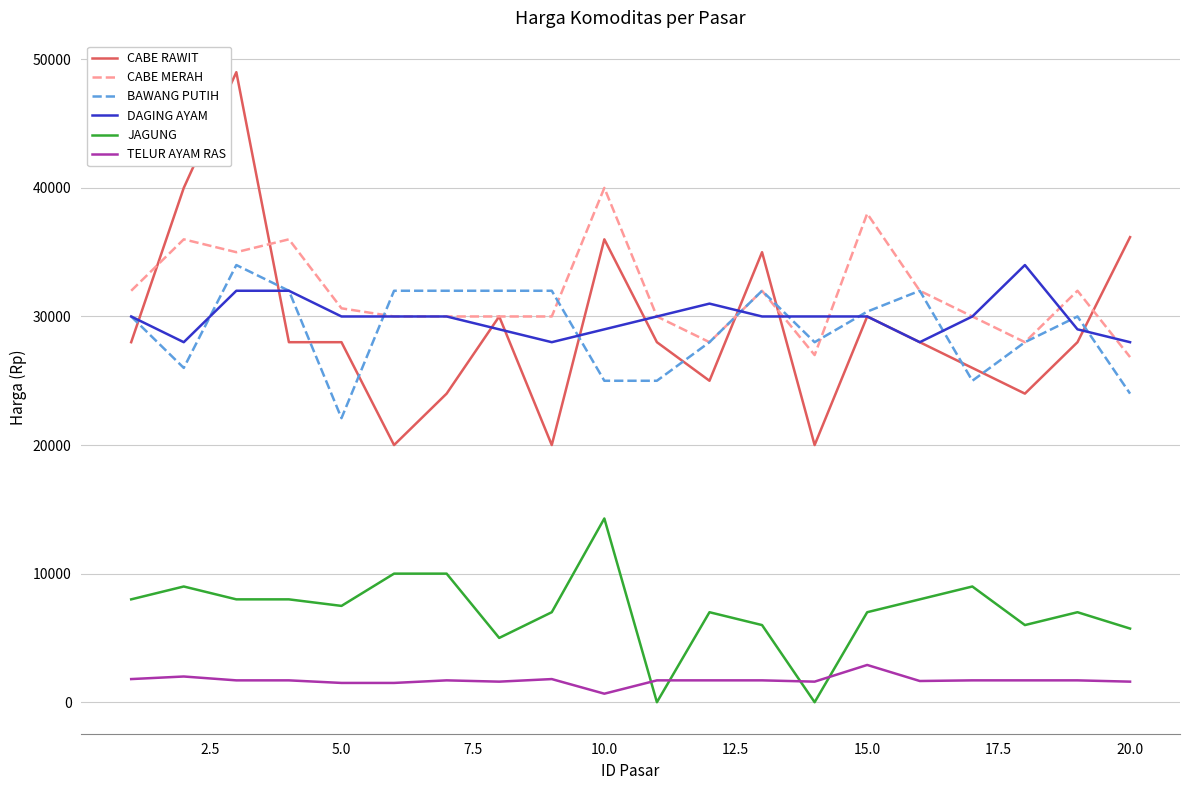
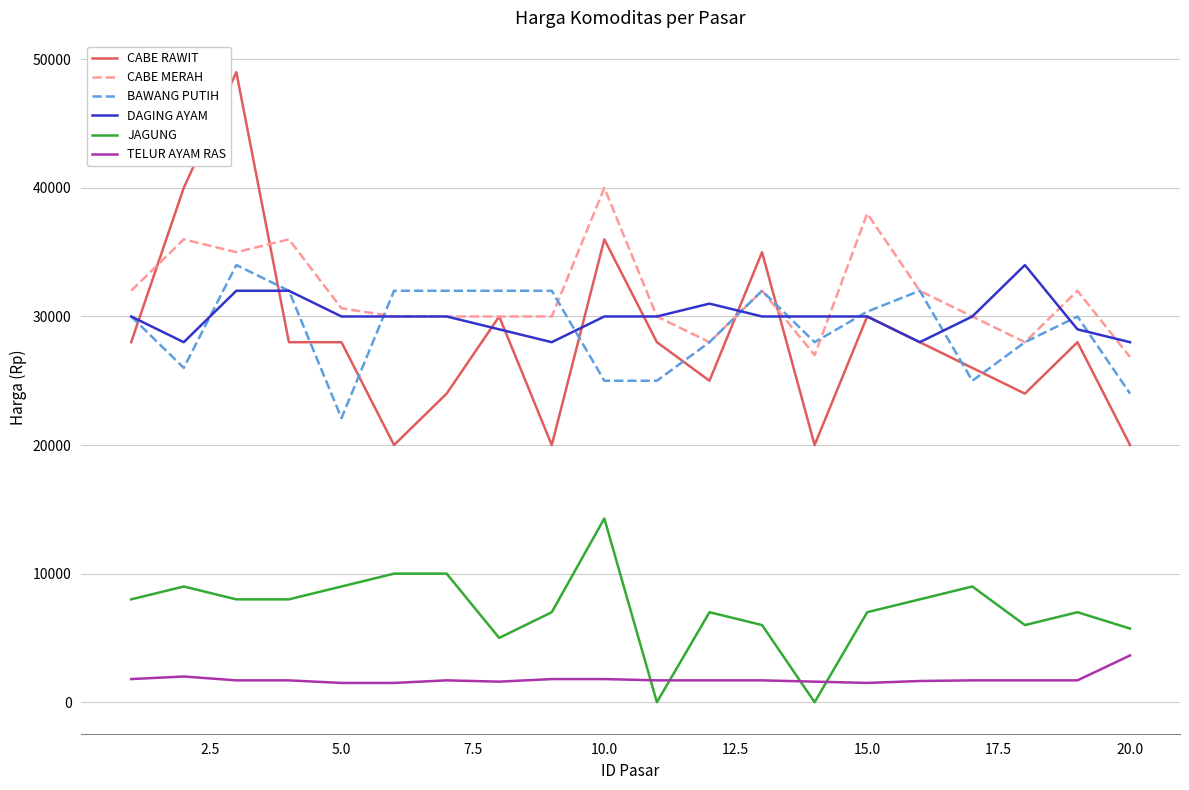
  {
    "CABE RAWIT": {
      "5.0": 28000,
      "10.0": 36000,
-     "20.0": 36200
+     "20.0": 20000
    },
    "CABE MERAH": {
      "5.0": 30600,
      "10.0": 40000,
      "15.0": 38000,
      "20.0": 26800
    },
    "BAWANG PUTIH": {
      "5.0": 22100,
      "10.0": 25000,
      "15.0": 30400,
      "20.0": 24000
    },
    "DAGING AYAM": {
      "5.0": 30000,
-     "10.0": 29000,
+     "10.0": 30000,
      "20.0": 28000
    },
    "JAGUNG": {
-     "5.0": 7500,
+     "5.0": 9000,
      "10.0": 14300,
      "15.0": 7000,
      "20.0": 5700
    },
    "TELUR AYAM RAS": {
      "5.0": 1500,
-     "10.0": 700,
-     "15.0": 2900,
-     "20.0": 1600
+     "10.0": 1800,
+     "15.0": 1500,
+     "20.0": 3600
    }
  }
